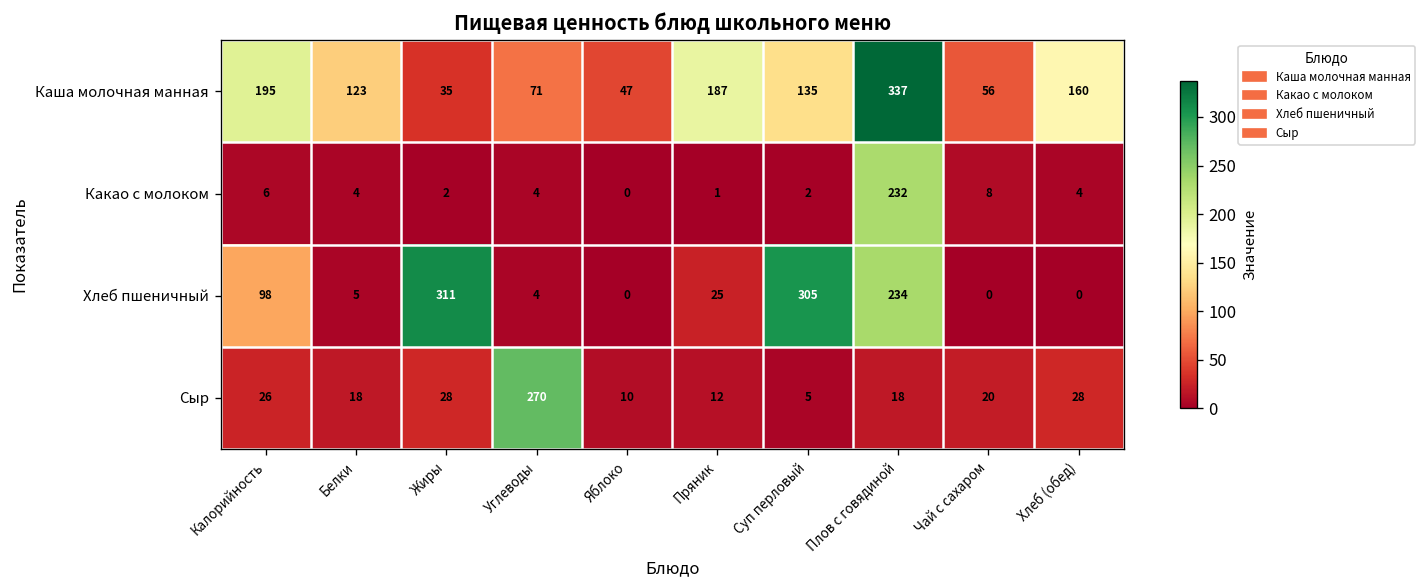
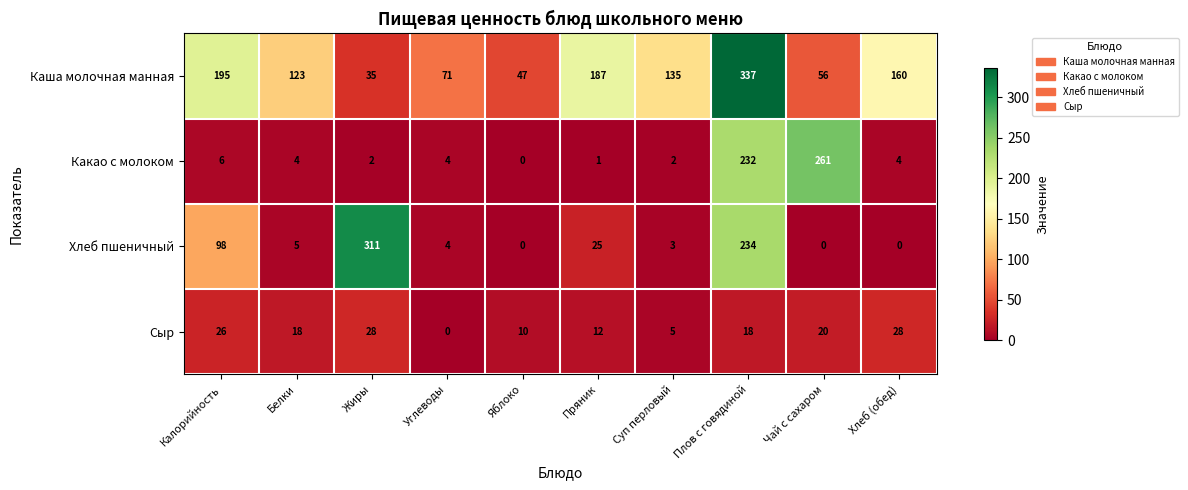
  {
    "Каша молочная манная": {
      "Калорийность": 195,
      "Белки": 123,
      "Жиры": 35,
      "Углеводы": 71,
      "Яблоко": 47,
      "Пряник": 187,
      "Суп перловый": 135,
      "Плов с говядиной": 337,
      "Чай с сахаром": 56,
      "Хлеб (обед)": 160
    },
    "Какао с молоком": {
      "Калорийность": 6,
      "Белки": 4,
      "Жиры": 2,
      "Углеводы": 4,
      "Яблоко": 0,
      "Пряник": 1,
      "Суп перловый": 2,
      "Плов с говядиной": 232,
-     "Чай с сахаром": 8,
+     "Чай с сахаром": 261,
      "Хлеб (обед)": 4
    },
    "Хлеб пшеничный": {
      "Калорийность": 98,
      "Белки": 5,
      "Жиры": 311,
      "Углеводы": 4,
      "Яблоко": 0,
      "Пряник": 25,
-     "Суп перловый": 305,
+     "Суп перловый": 3,
      "Плов с говядиной": 234,
      "Чай с сахаром": 0,
      "Хлеб (обед)": 0
    },
    "Сыр": {
      "Калорийность": 26,
      "Белки": 18,
      "Жиры": 28,
-     "Углеводы": 270,
+     "Углеводы": 0,
      "Яблоко": 10,
      "Пряник": 12,
      "Суп перловый": 5,
      "Плов с говядиной": 18,
      "Чай с сахаром": 20,
      "Хлеб (обед)": 28
    }
  }
